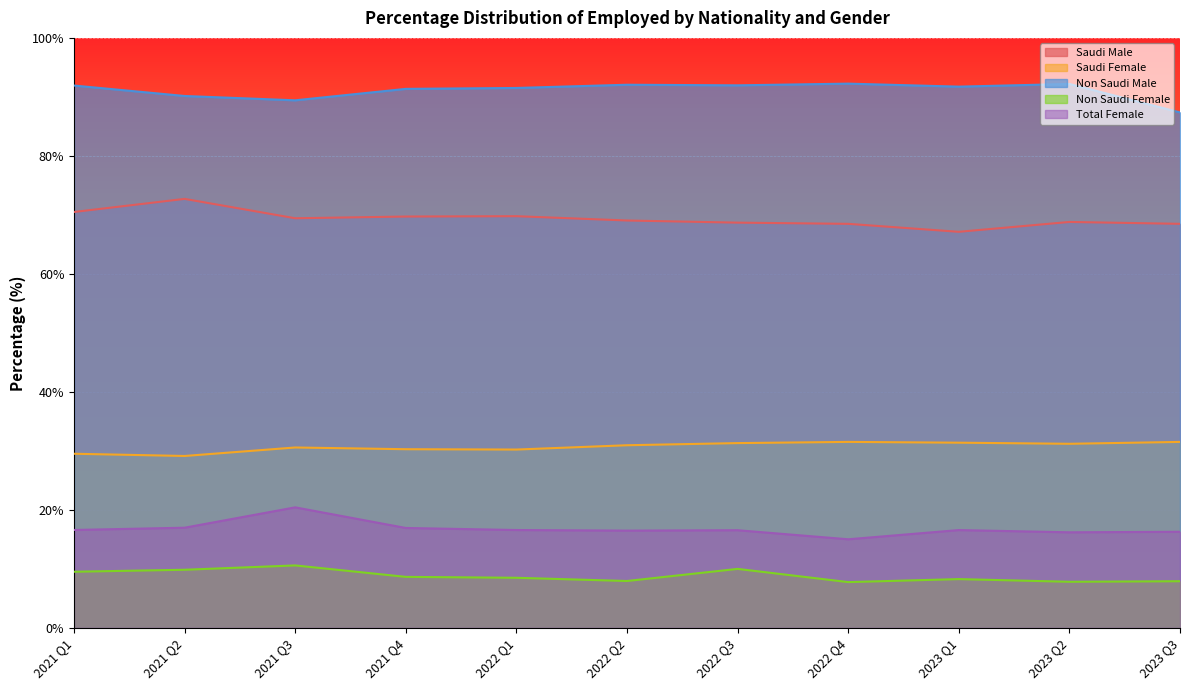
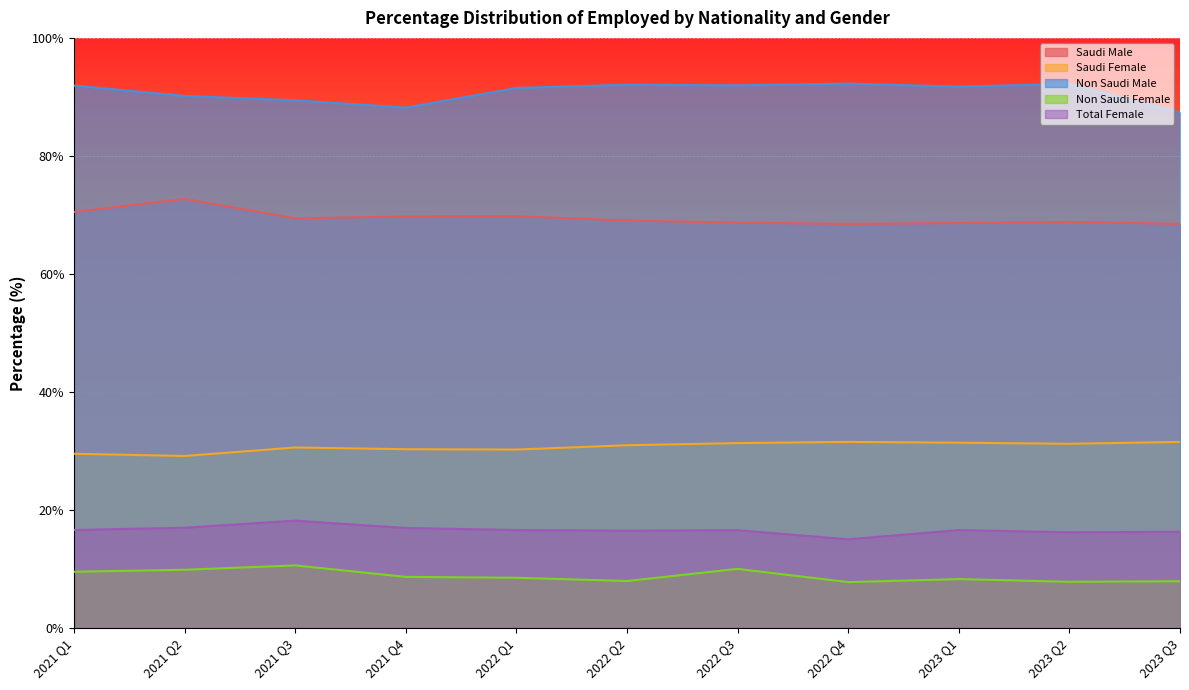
  {
    "Saudi Male": {
      "2021 Q1": "70%",
      "2021 Q2": "73%",
      "2021 Q3": "69%",
      "2021 Q4": "70%",
      "2022 Q1": "70%",
      "2022 Q2": "69%",
      "2022 Q3": "69%",
      "2022 Q4": "68%",
-     "2023 Q1": "67%",
+     "2023 Q1": "69%",
      "2023 Q2": "69%",
      "2023 Q3": "68%"
    },
    "Saudi Female": {
      "2021 Q1": "30%",
      "2021 Q2": "29%",
      "2021 Q3": "31%",
      "2021 Q4": "30%",
      "2022 Q1": "30%",
      "2022 Q2": "31%",
      "2022 Q3": "31%",
      "2022 Q4": "32%",
      "2023 Q1": "31%",
      "2023 Q2": "31%",
      "2023 Q3": "32%"
    },
    "Non Saudi Male": {
      "2021 Q1": "92%",
      "2021 Q2": "90%",
      "2021 Q3": "89%",
-     "2021 Q4": "91%",
+     "2021 Q4": "88%",
      "2022 Q1": "92%",
      "2022 Q2": "92%",
      "2022 Q3": "92%",
      "2022 Q4": "92%",
      "2023 Q1": "92%",
      "2023 Q3": "87%"
    },
    "Non Saudi Female": {
      "2021 Q1": "10%",
      "2021 Q2": "10%",
      "2021 Q3": "11%",
      "2021 Q4": "9%",
      "2022 Q1": "8%",
      "2022 Q2": "8%",
      "2022 Q3": "10%",
      "2022 Q4": "8%",
      "2023 Q1": "8%",
      "2023 Q2": "8%",
      "2023 Q3": "8%"
    },
    "Total Female": {
      "2021 Q1": "17%",
      "2021 Q2": "17%",
-     "2021 Q3": "20%",
+     "2021 Q3": "18%",
      "2021 Q4": "17%",
      "2022 Q1": "17%",
      "2022 Q2": "16%",
      "2022 Q3": "17%",
      "2022 Q4": "15%",
      "2023 Q1": "17%",
      "2023 Q2": "16%",
      "2023 Q3": "16%"
    }
  }
